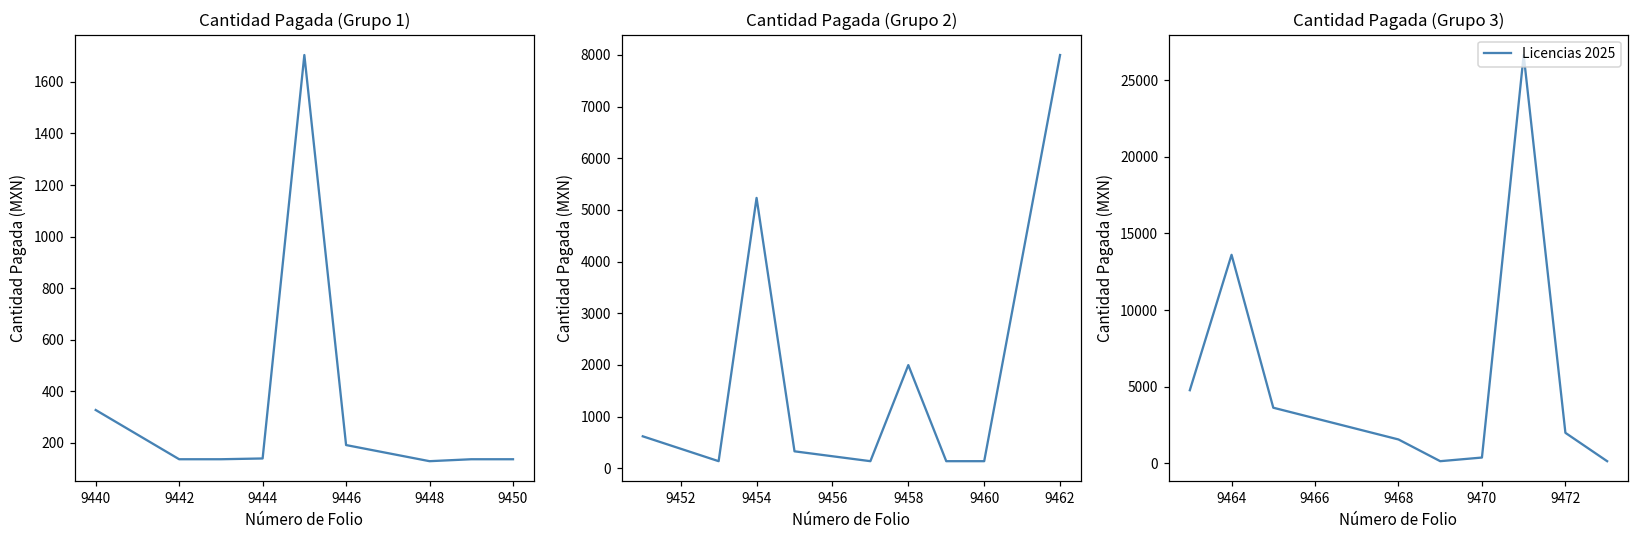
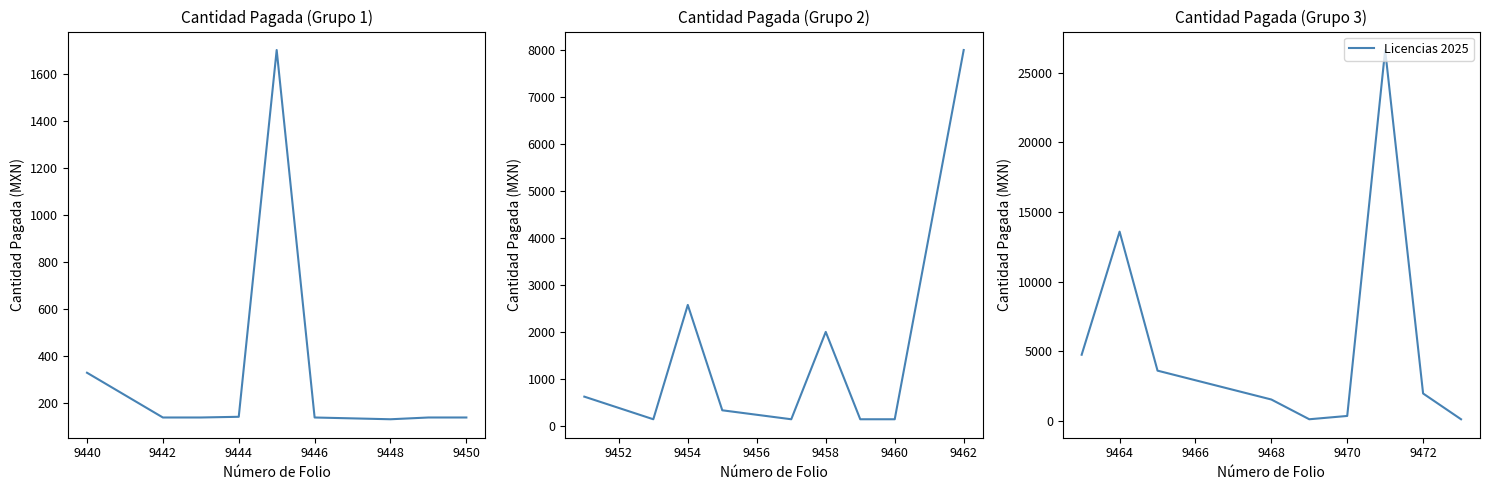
  {
    "Cantidad Pagada (Grupo 1)": {
      "9440": 330,
      "9442": 140,
      "9444": 140,
-     "9446": 190,
+     "9446": 140,
      "9448": 130,
      "9450": 140
    },
    "Cantidad Pagada (Grupo 2)": {
-     "9454": 5200,
+     "9454": 2600,
      "9458": 2000,
      "9460": 100,
      "9462": 8000
    },
    "Cantidad Pagada (Grupo 3)": {
      "9464": 13600,
      "9468": 1600,
      "9470": 400,
      "9472": 2000
    }
  }
